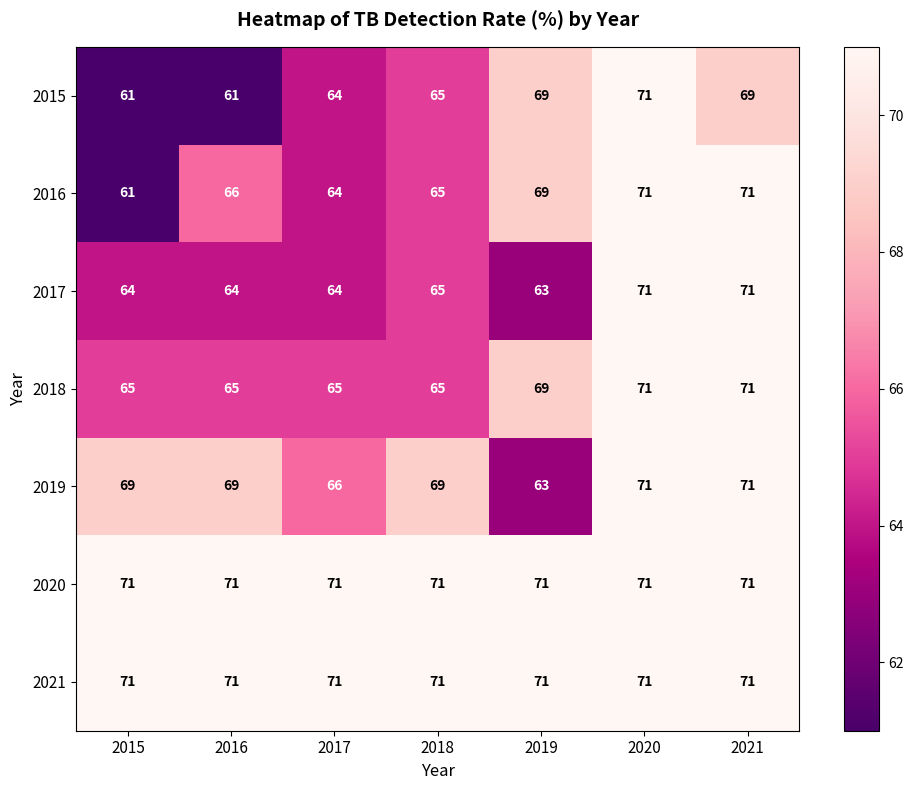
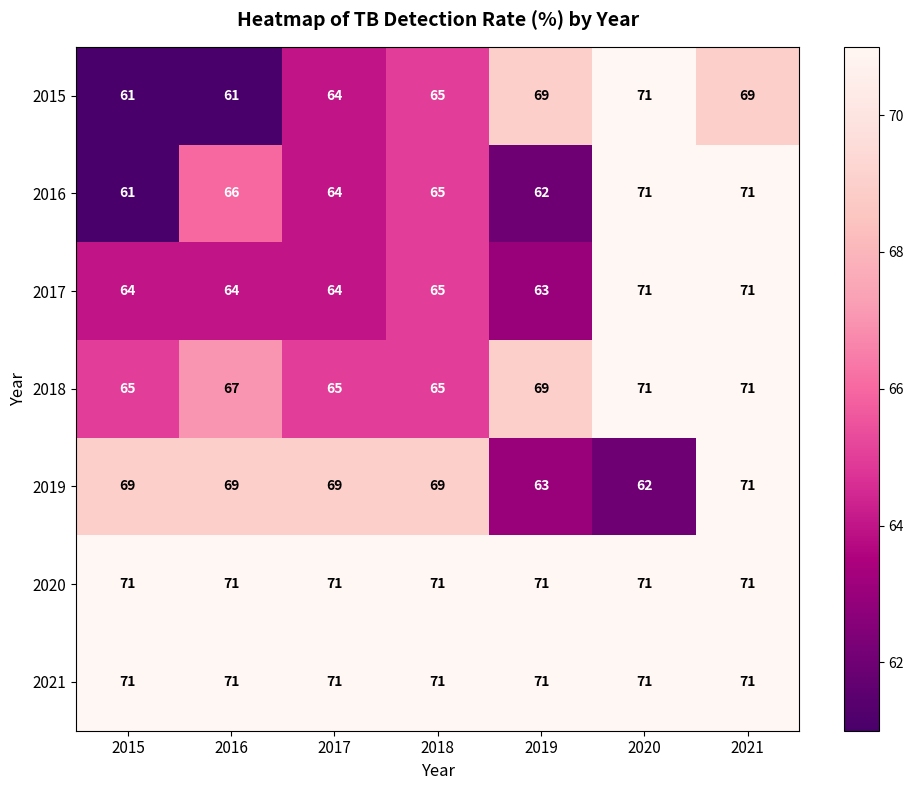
  {
    "2015": {
      "2015": 61,
      "2016": 61,
      "2017": 64,
      "2018": 65,
      "2019": 69,
      "2020": 71,
      "2021": 69
    },
    "2016": {
      "2015": 61,
      "2016": 66,
      "2017": 64,
      "2018": 65,
-     "2019": 69,
+     "2019": 62,
      "2020": 71,
      "2021": 71
    },
    "2017": {
      "2015": 64,
      "2016": 64,
      "2017": 64,
      "2018": 65,
      "2019": 63,
      "2020": 71,
      "2021": 71
    },
    "2018": {
      "2015": 65,
-     "2016": 65,
+     "2016": 67,
      "2017": 65,
      "2018": 65,
      "2019": 69,
      "2020": 71,
      "2021": 71
    },
    "2019": {
      "2015": 69,
      "2016": 69,
-     "2017": 66,
+     "2017": 69,
      "2018": 69,
      "2019": 63,
-     "2020": 71,
+     "2020": 62,
      "2021": 71
    },
    "2020": {
      "2015": 71,
      "2016": 71,
      "2017": 71,
      "2018": 71,
      "2019": 71,
      "2020": 71,
      "2021": 71
    },
    "2021": {
      "2015": 71,
      "2016": 71,
      "2017": 71,
      "2018": 71,
      "2019": 71,
      "2020": 71,
      "2021": 71
    }
  }
